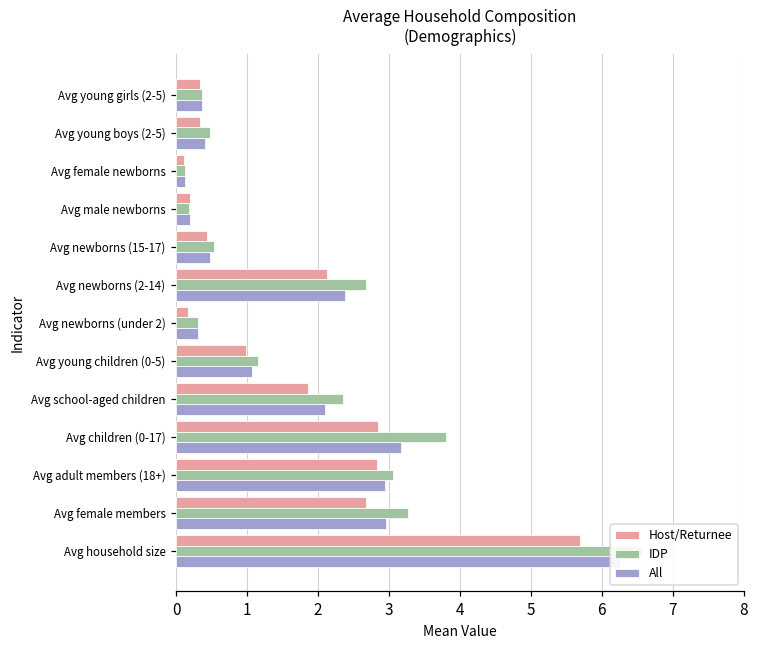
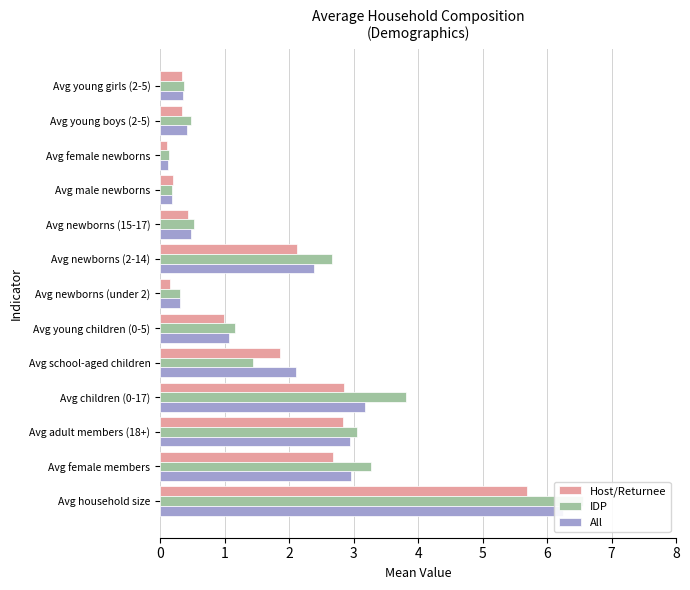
  {
    "Host/Returnee": {
      "Avg young girls (2-5)": 0.3,
      "Avg young boys (2-5)": 0.3,
      "Avg female newborns": 0.1,
      "Avg male newborns": 0.2,
      "Avg newborns (15-17)": 0.4,
      "Avg newborns (2-14)": 2.1,
      "Avg newborns (under 2)": 0.2,
      "Avg young children (0-5)": 1.0,
      "Avg school-aged children": 1.9,
      "Avg children (0-17)": 2.9,
      "Avg adult members (18+)": 2.8,
      "Avg female members": 2.7,
      "Avg household size": 5.7
    },
    "IDP": {
      "Avg young girls (2-5)": 0.4,
      "Avg young boys (2-5)": 0.5,
      "Avg female newborns": 0.1,
      "Avg male newborns": 0.2,
      "Avg newborns (15-17)": 0.5,
      "Avg newborns (2-14)": 2.7,
      "Avg newborns (under 2)": 0.3,
      "Avg young children (0-5)": 1.2,
-     "Avg school-aged children": 2.4,
+     "Avg school-aged children": 1.4,
      "Avg children (0-17)": 3.8,
      "Avg adult members (18+)": 3.1,
      "Avg female members": 3.3
    },
    "All": {
      "Avg young girls (2-5)": 0.4,
      "Avg young boys (2-5)": 0.4,
      "Avg female newborns": 0.1,
      "Avg male newborns": 0.2,
      "Avg newborns (15-17)": 0.5,
      "Avg newborns (2-14)": 2.4,
      "Avg newborns (under 2)": 0.3,
      "Avg young children (0-5)": 1.1,
      "Avg school-aged children": 2.1,
      "Avg children (0-17)": 3.2,
      "Avg adult members (18+)": 2.9,
      "Avg female members": 3.0
    }
  }
